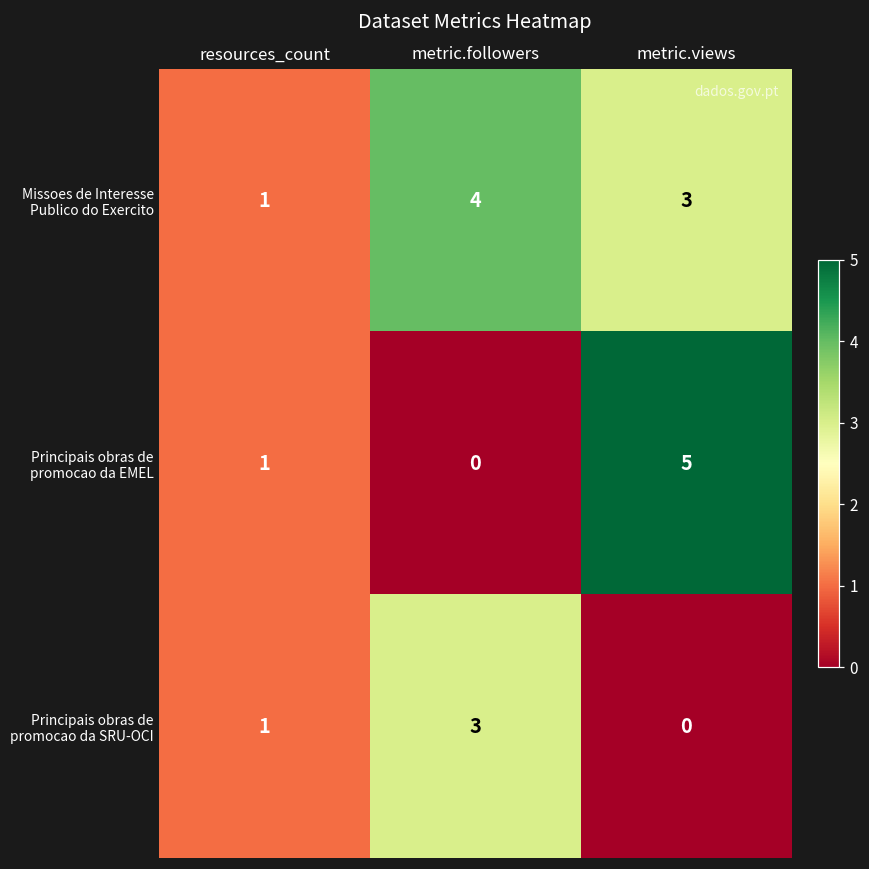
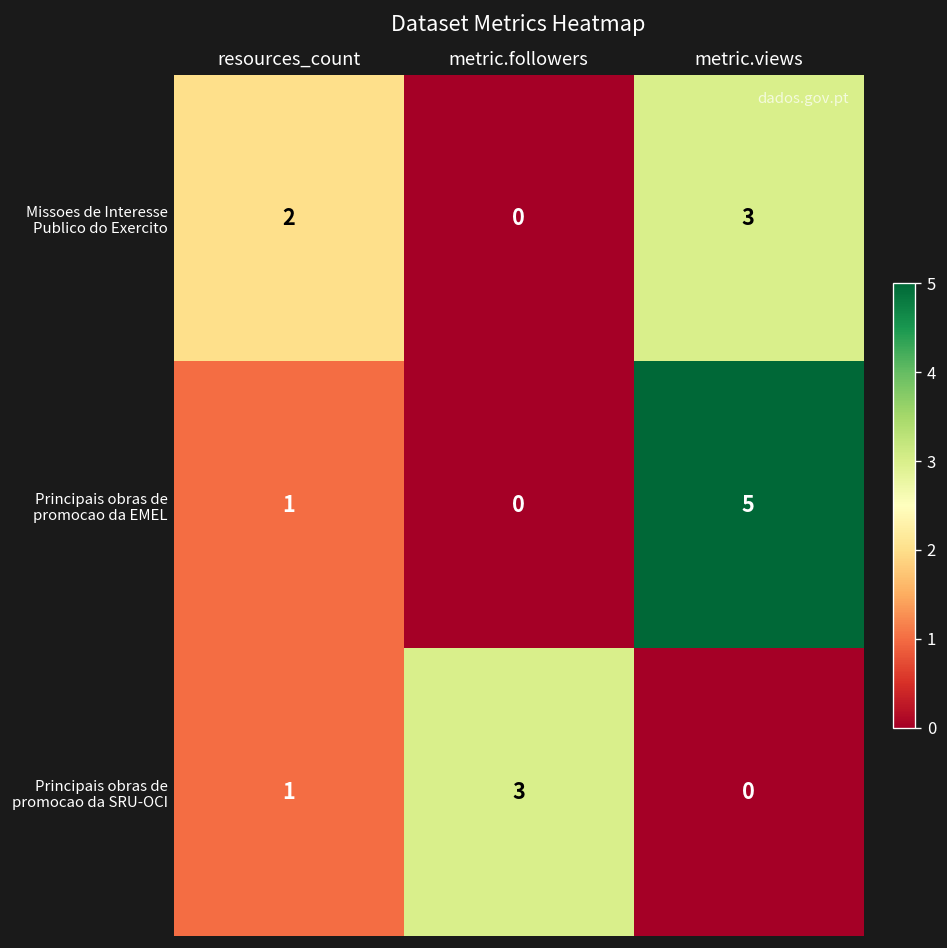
  {
    "Missoes de Interesse Publico do Exercito": {
-     "resources_count": 1,
-     "metric.followers": 4
+     "resources_count": 2,
+     "metric.followers": 0
    },
    "Principais obras de promocao da EMEL": {
      "resources_count": 1,
      "metric.followers": 0,
      "metric.views": 5
    },
    "Principais obras de promocao da SRU-OCI": {
      "resources_count": 1,
      "metric.followers": 3,
      "metric.views": 0
    }
  }
